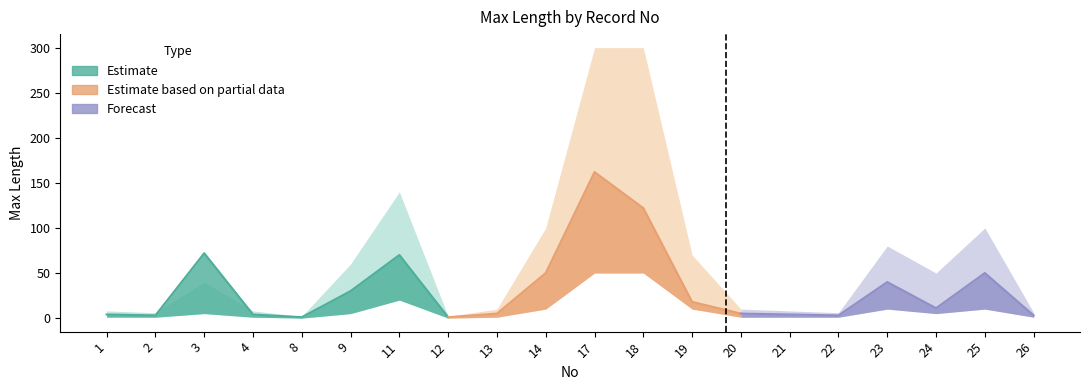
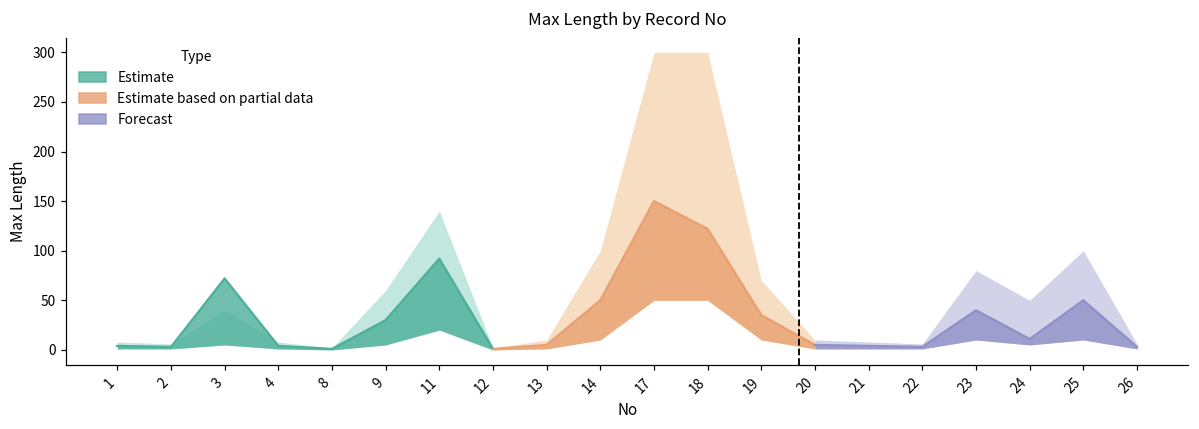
  {
    "Estimate": {
      "1": 0,
      "2": 0,
      "3": 70,
      "4": 0,
      "9": 30,
-     "11": 70
+     "11": 90
    },
    "Estimate based on partial data": {
      "13": 10,
      "14": 50,
-     "17": 160,
+     "17": 150,
      "18": 120,
-     "19": 20
+     "19": 40
    },
    "Forecast": {
      "21": 0,
      "22": 0,
      "23": 40,
      "24": 10,
      "25": 50,
      "26": 0
    }
  }
